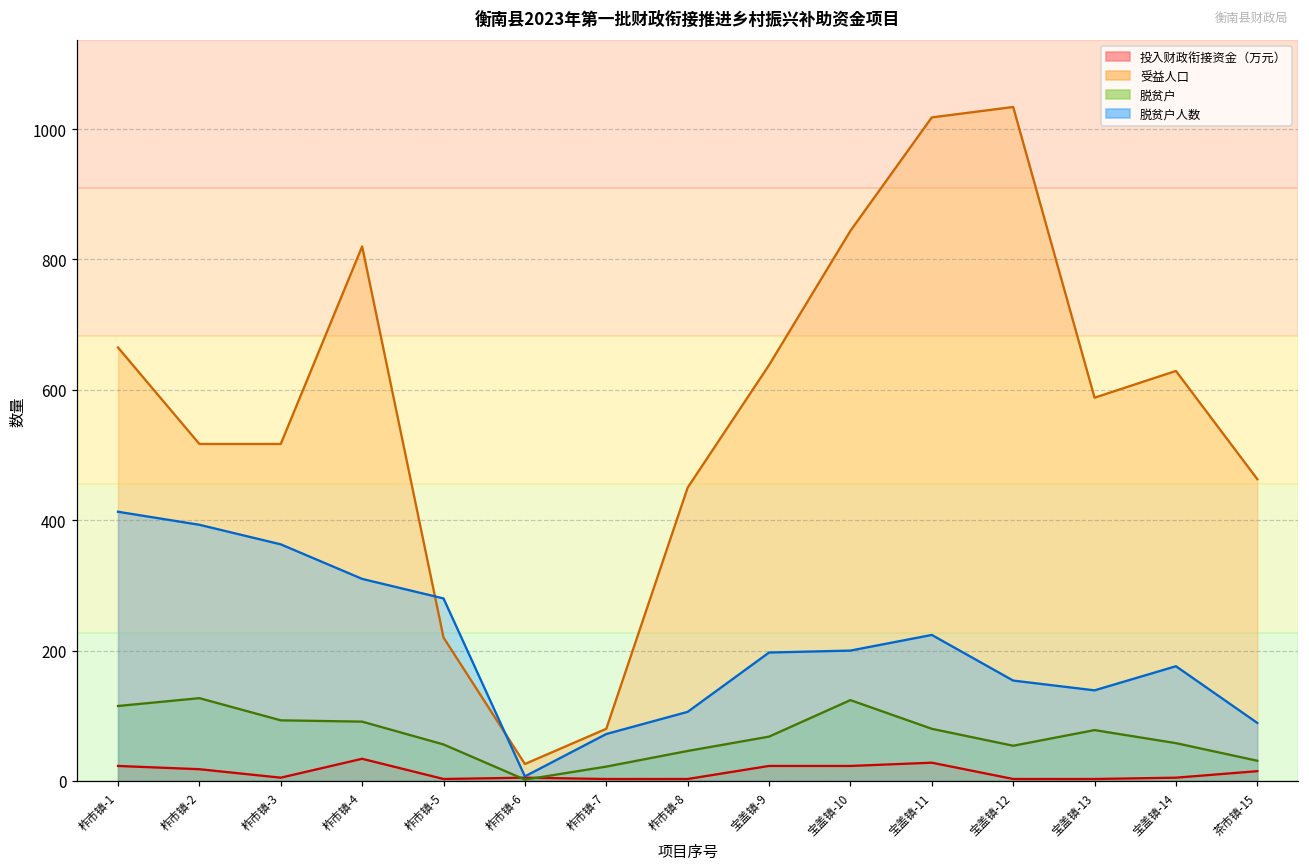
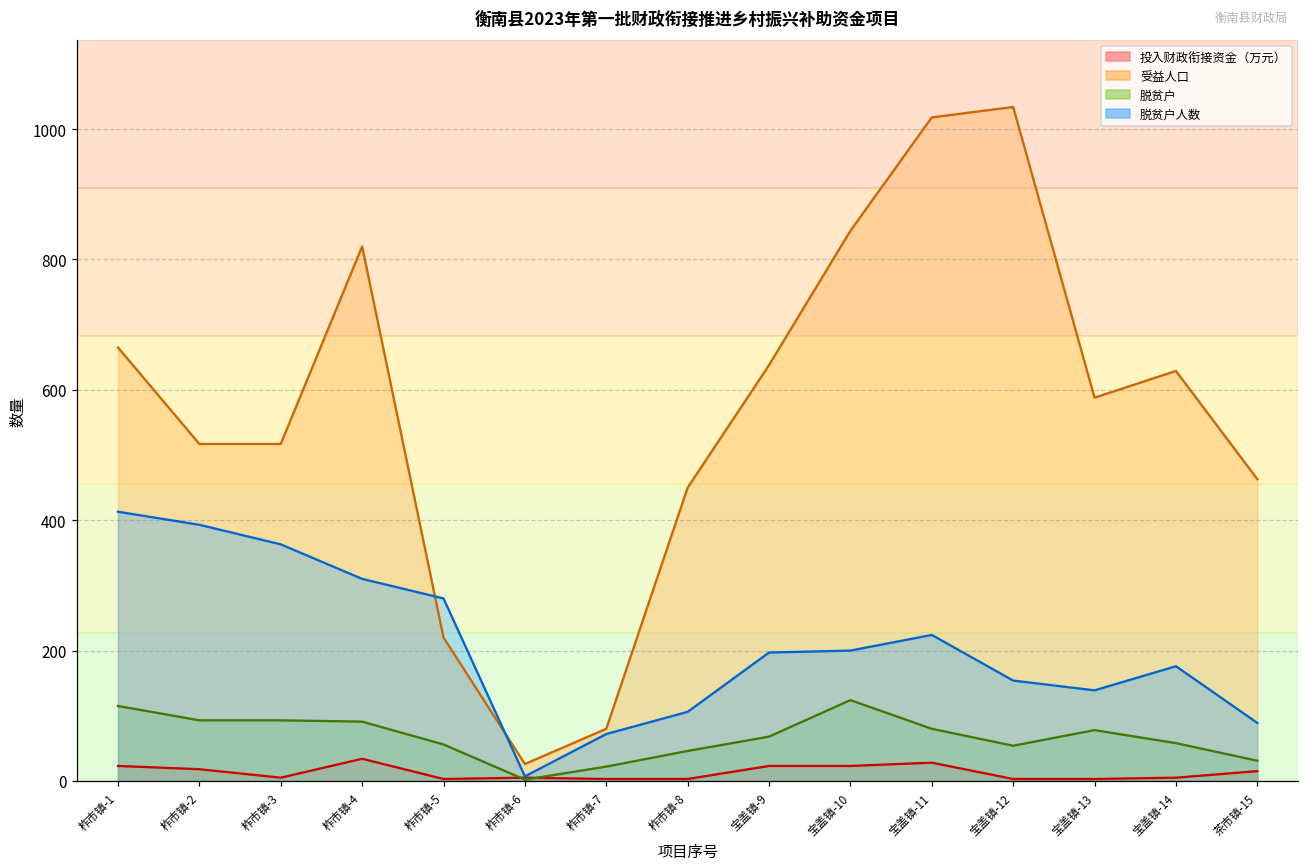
  {
    "脱贫户": {
      "柞市镇-1": 120,
-     "柞市镇-2": 130,
+     "柞市镇-2": 90,
      "柞市镇-3": 90,
      "柞市镇-4": 90,
      "柞市镇-5": 60,
      "柞市镇-7": 20,
      "柞市镇-8": 50,
      "宝盖镇-9": 70,
      "宝盖镇-10": 120,
      "宝盖镇-11": 80,
      "宝盖镇-12": 50,
      "宝盖镇-13": 80,
      "宝盖镇-14": 60,
      "茶市镇-15": 30
    },
    "脱贫户人数": {
      "柞市镇-1": 410,
      "柞市镇-2": 390,
      "柞市镇-3": 360,
      "柞市镇-4": 310,
      "柞市镇-5": 280,
      "柞市镇-7": 70,
      "柞市镇-8": 110,
      "宝盖镇-9": 200,
      "宝盖镇-10": 200,
      "宝盖镇-11": 220,
      "宝盖镇-12": 150,
      "宝盖镇-13": 140,
      "宝盖镇-14": 180,
      "茶市镇-15": 90
    }
  }
